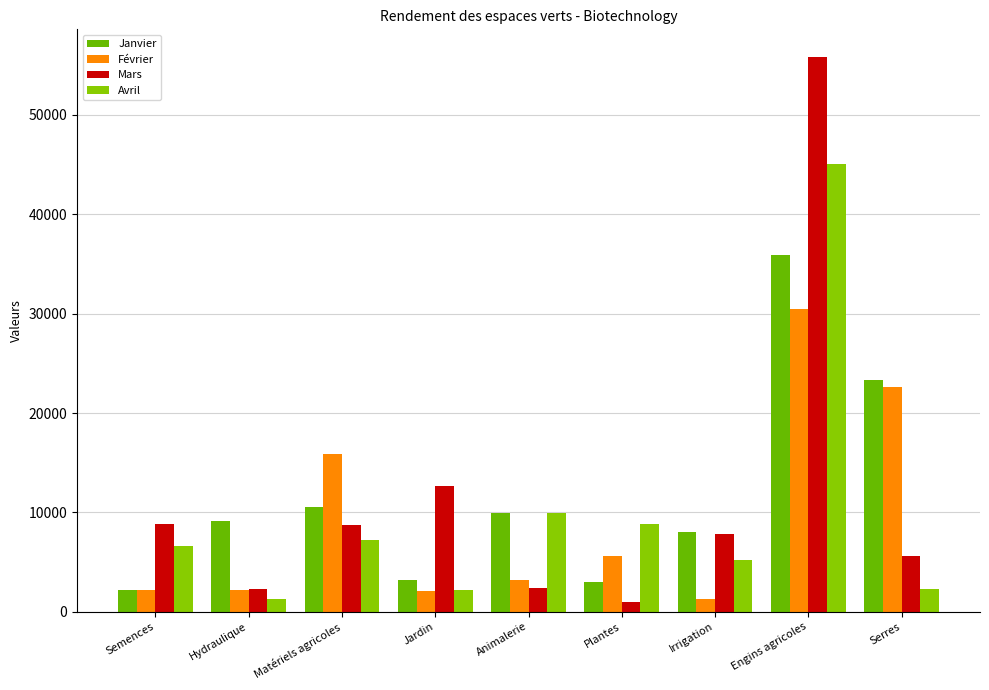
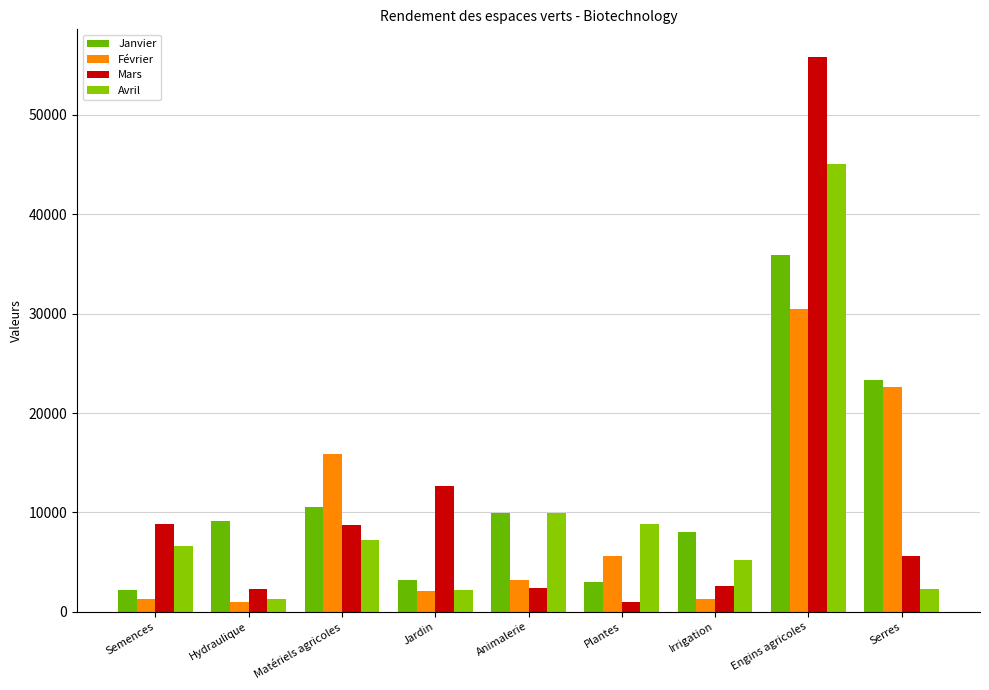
  {
    "Février": {
-     "Semences": 2000,
-     "Hydraulique": 2000,
+     "Semences": 1000,
+     "Hydraulique": 1000,
      "Matériels agricoles": 16000,
      "Jardin": 2000,
      "Animalerie": 3000,
      "Plantes": 6000,
      "Irrigation": 1000,
      "Engins agricoles": 30000,
      "Serres": 23000
    },
    "Mars": {
      "Semences": 9000,
      "Hydraulique": 2000,
      "Matériels agricoles": 9000,
      "Jardin": 13000,
      "Animalerie": 2000,
      "Plantes": 1000,
-     "Irrigation": 8000,
+     "Irrigation": 3000,
      "Engins agricoles": 56000,
      "Serres": 6000
    }
  }
